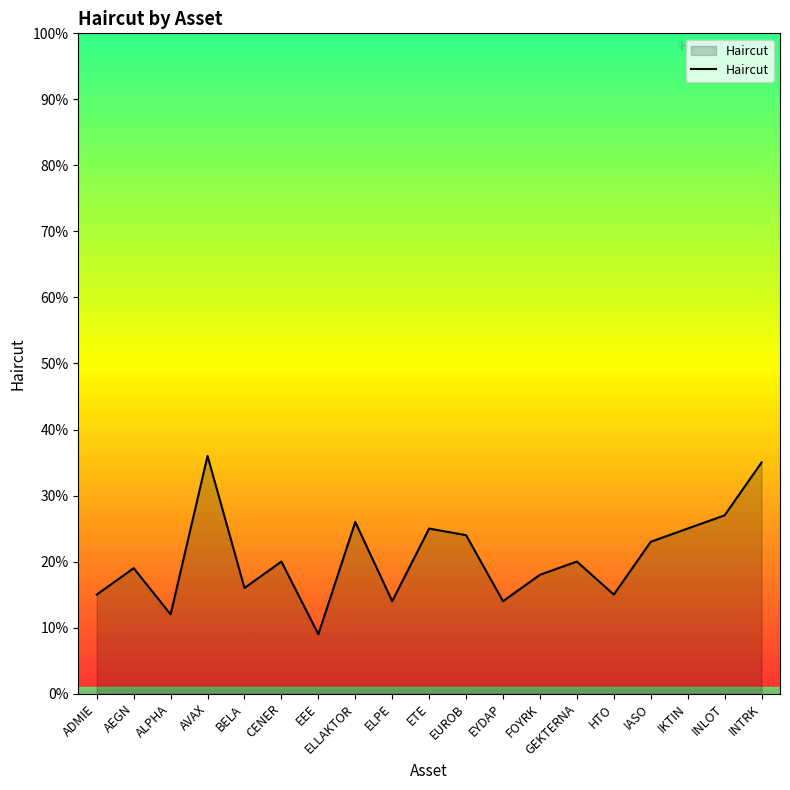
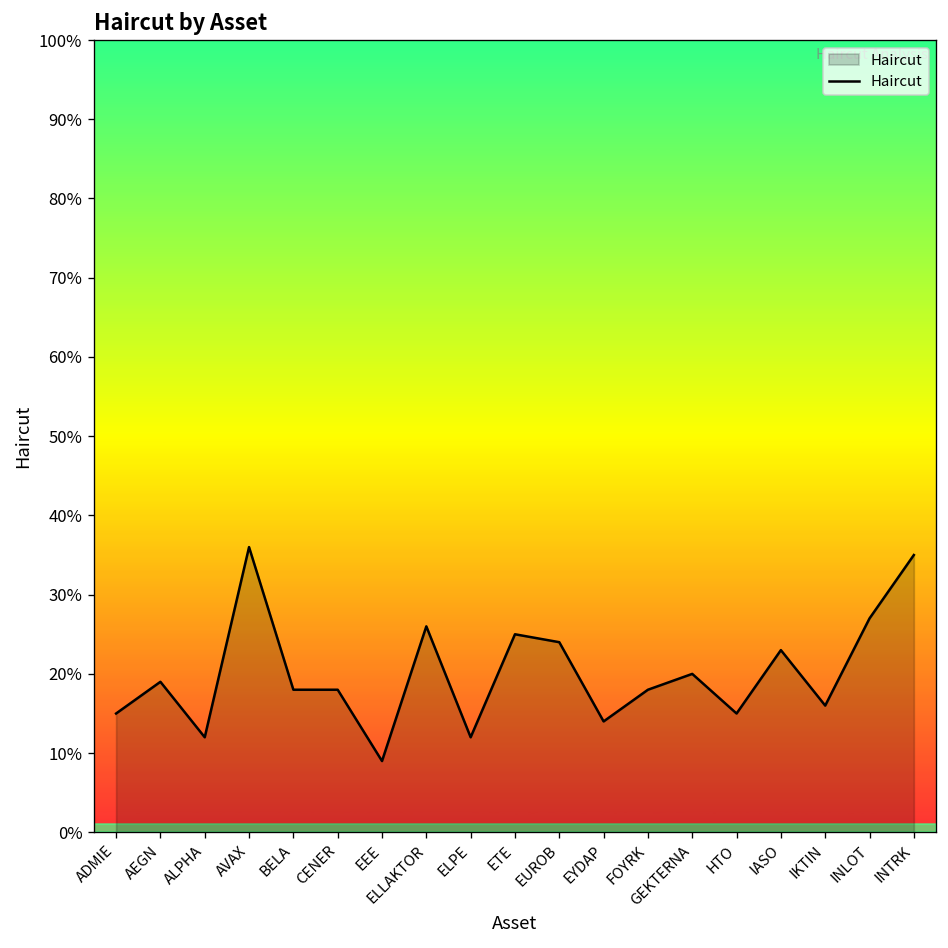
  {
    "ADMIE": "15%",
    "AEGN": "19%",
    "ALPHA": "12%",
    "AVAX": "36%",
-   "BELA": "16%",
-   "CENER": "20%",
+   "BELA": "18%",
+   "CENER": "18%",
    "EEE": "9%",
    "ELLAKTOR": "26%",
-   "ELPE": "14%",
+   "ELPE": "12%",
    "ETE": "25%",
    "EUROB": "24%",
    "EYDAP": "14%",
    "FOYRK": "18%",
    "GEKTERNA": "20%",
    "HTO": "15%",
    "IASO": "23%",
-   "IKTIN": "25%",
+   "IKTIN": "16%",
    "INLOT": "27%",
    "INTRK": "35%"
  }
